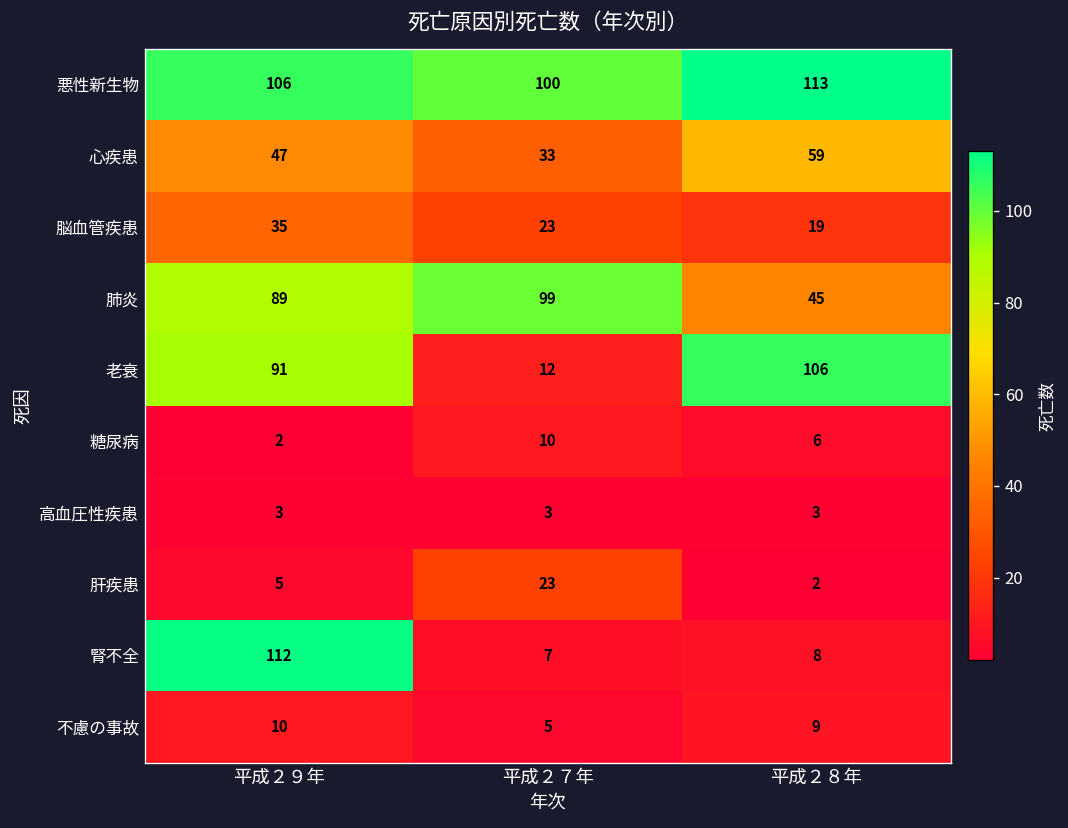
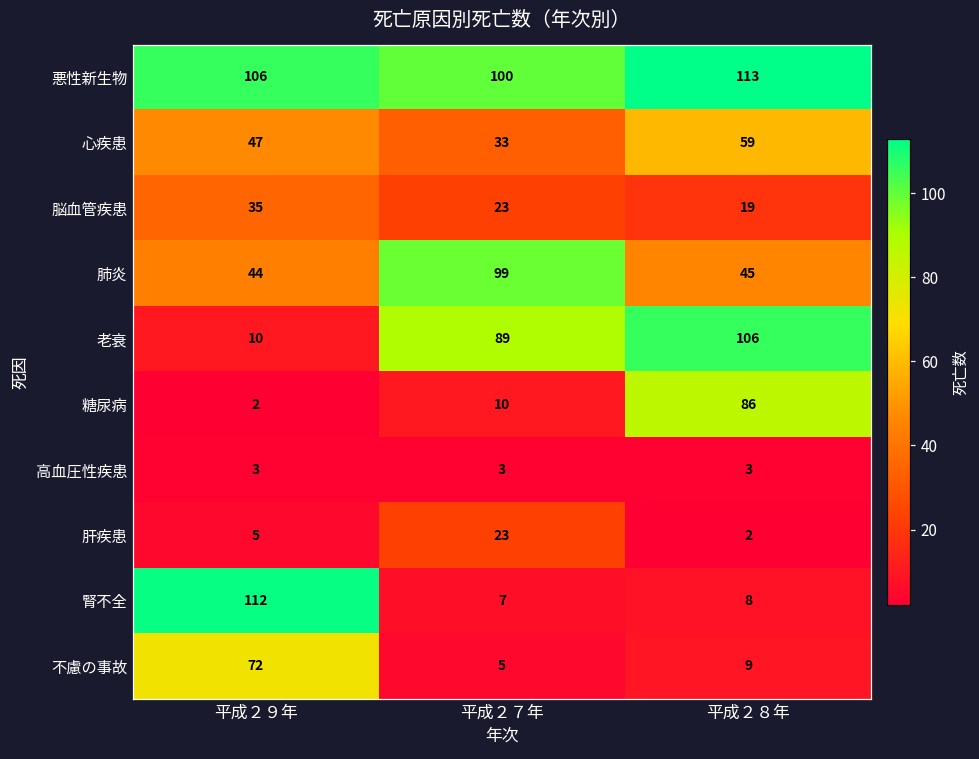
  {
    "悪性新生物": {
      "平成２９年": 106,
      "平成２７年": 100,
      "平成２８年": 113
    },
    "心疾患": {
      "平成２９年": 47,
      "平成２７年": 33,
      "平成２８年": 59
    },
    "脳血管疾患": {
      "平成２９年": 35,
      "平成２７年": 23,
      "平成２８年": 19
    },
    "肺炎": {
-     "平成２９年": 89,
+     "平成２９年": 44,
      "平成２７年": 99,
      "平成２８年": 45
    },
    "老衰": {
-     "平成２９年": 91,
-     "平成２７年": 12,
+     "平成２９年": 10,
+     "平成２７年": 89,
      "平成２８年": 106
    },
    "糖尿病": {
      "平成２９年": 2,
      "平成２７年": 10,
-     "平成２８年": 6
+     "平成２８年": 86
    },
    "高血圧性疾患": {
      "平成２９年": 3,
      "平成２７年": 3,
      "平成２８年": 3
    },
    "肝疾患": {
      "平成２９年": 5,
      "平成２７年": 23,
      "平成２８年": 2
    },
    "腎不全": {
      "平成２９年": 112,
      "平成２７年": 7,
      "平成２８年": 8
    },
    "不慮の事故": {
-     "平成２９年": 10,
+     "平成２９年": 72,
      "平成２７年": 5,
      "平成２８年": 9
    }
  }
